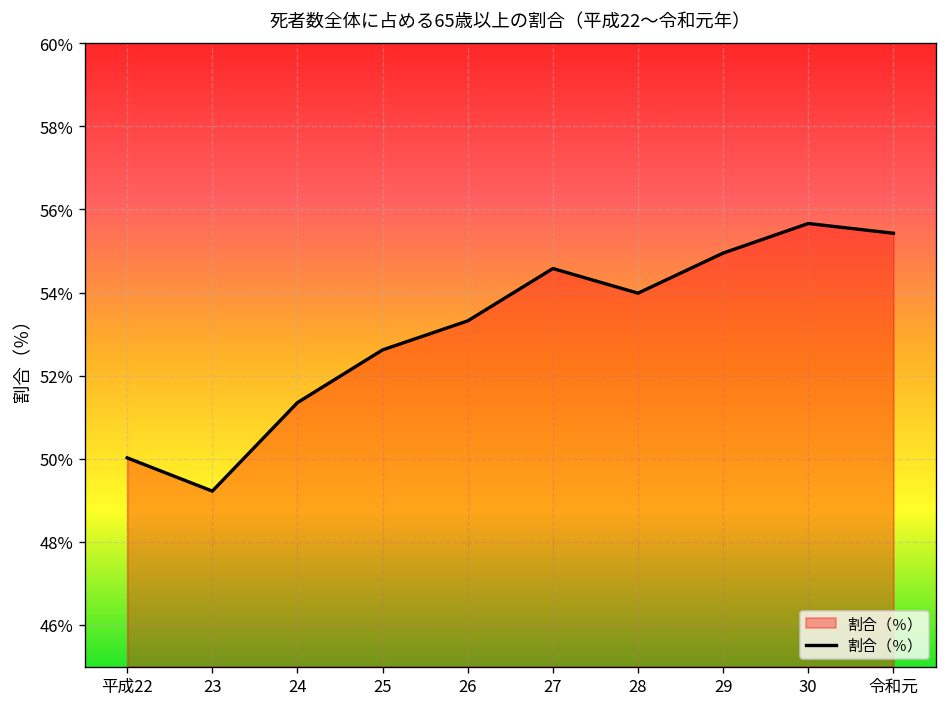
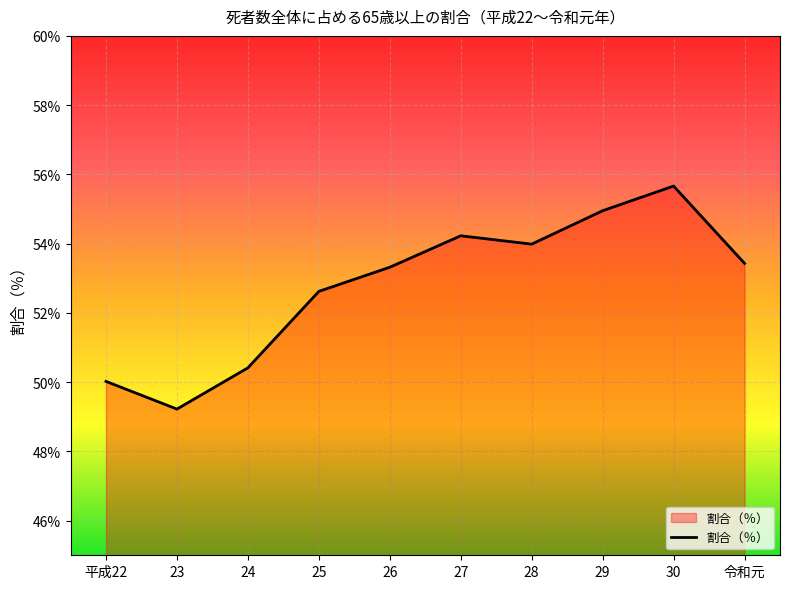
  {
    "平成22": "50.0%",
    "23": "49.2%",
-   "24": "51.4%",
+   "24": "50.4%",
    "25": "52.6%",
    "26": "53.3%",
-   "27": "54.6%",
+   "27": "54.2%",
    "28": "54.0%",
    "29": "55.0%",
    "30": "55.7%",
-   "令和元": "55.4%"
+   "令和元": "53.4%"
  }
